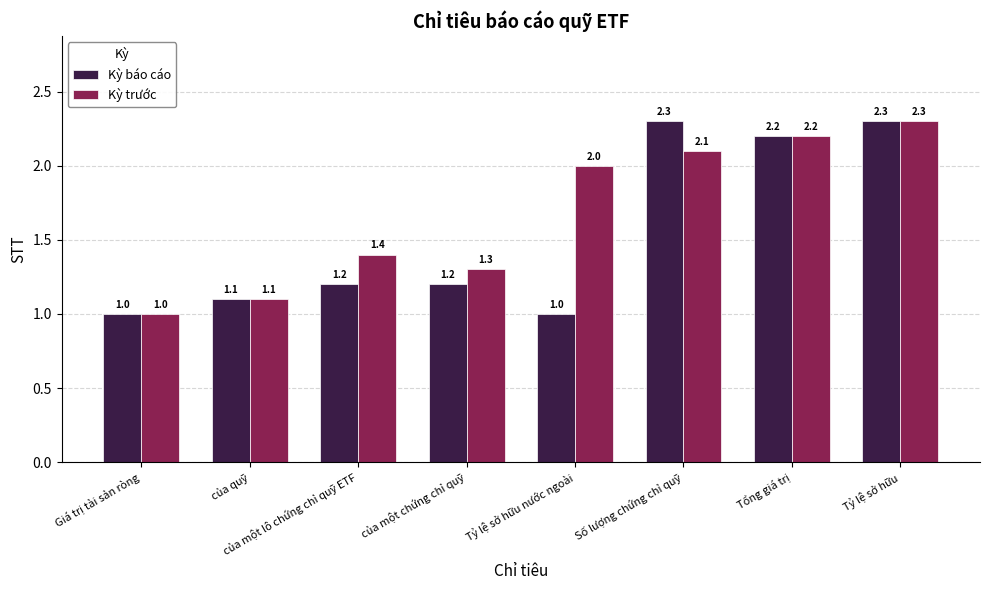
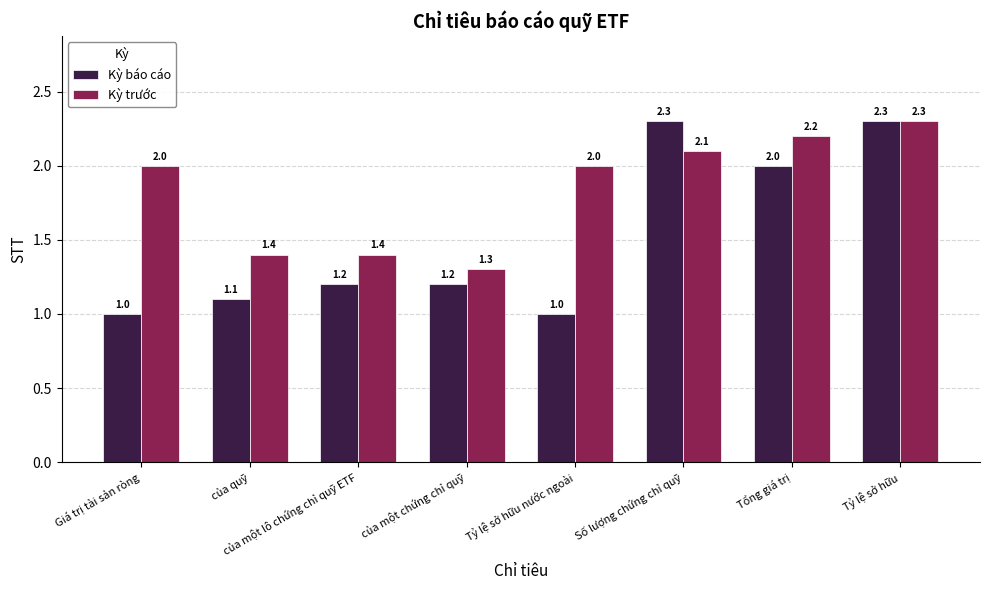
  {
    "Kỳ báo cáo": {
      "Giá trị tài sản ròng": 1.0,
      "của quỹ": 1.1,
      "của một lô chứng chỉ quỹ ETF": 1.2,
      "của một chứng chỉ quỹ": 1.2,
      "Tỷ lệ sở hữu nước ngoài": 1.0,
      "Số lượng chứng chỉ quỹ": 2.3,
-     "Tổng giá trị": 2.2,
+     "Tổng giá trị": 2.0,
      "Tỷ lệ sở hữu": 2.3
    },
    "Kỳ trước": {
-     "Giá trị tài sản ròng": 1.0,
-     "của quỹ": 1.1,
+     "Giá trị tài sản ròng": 2.0,
+     "của quỹ": 1.4,
      "của một lô chứng chỉ quỹ ETF": 1.4,
      "của một chứng chỉ quỹ": 1.3,
      "Tỷ lệ sở hữu nước ngoài": 2.0,
      "Số lượng chứng chỉ quỹ": 2.1,
      "Tổng giá trị": 2.2,
      "Tỷ lệ sở hữu": 2.3
    }
  }
